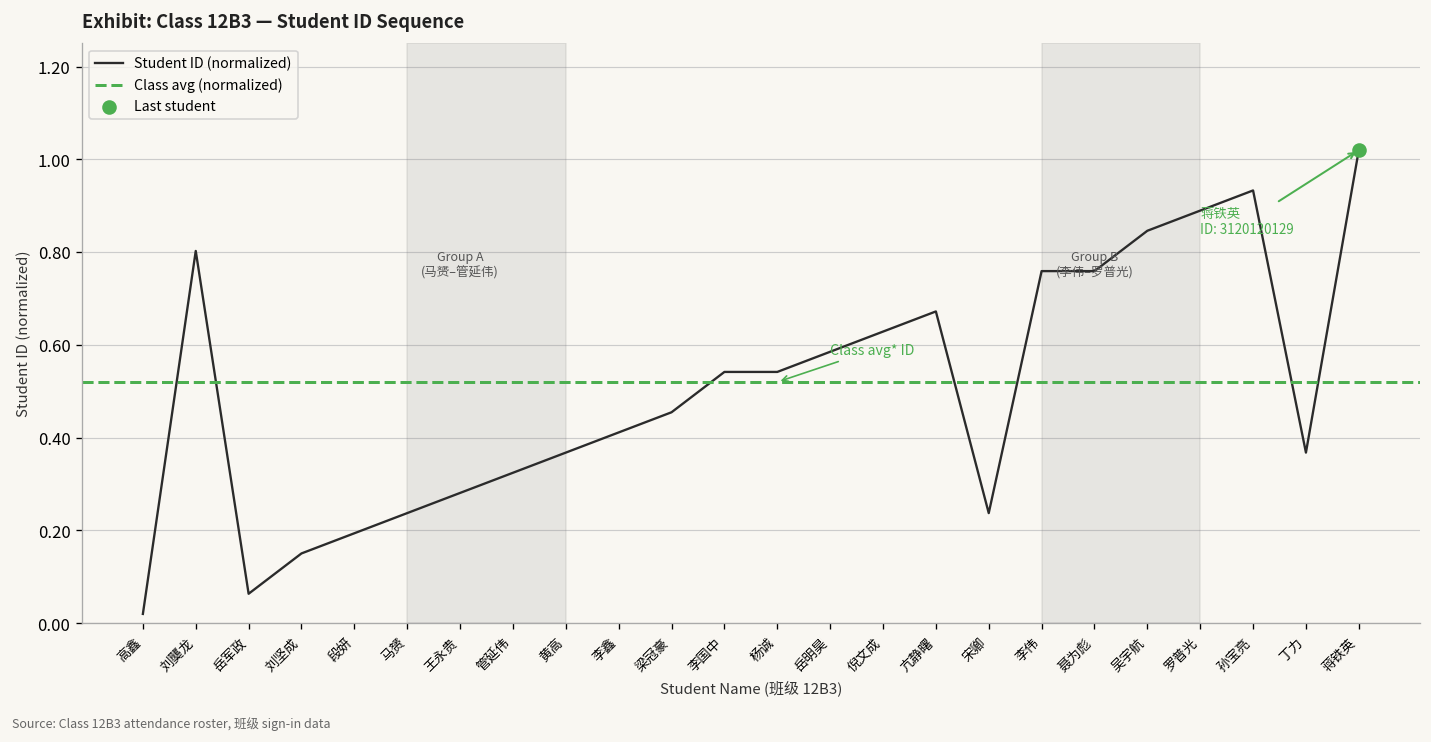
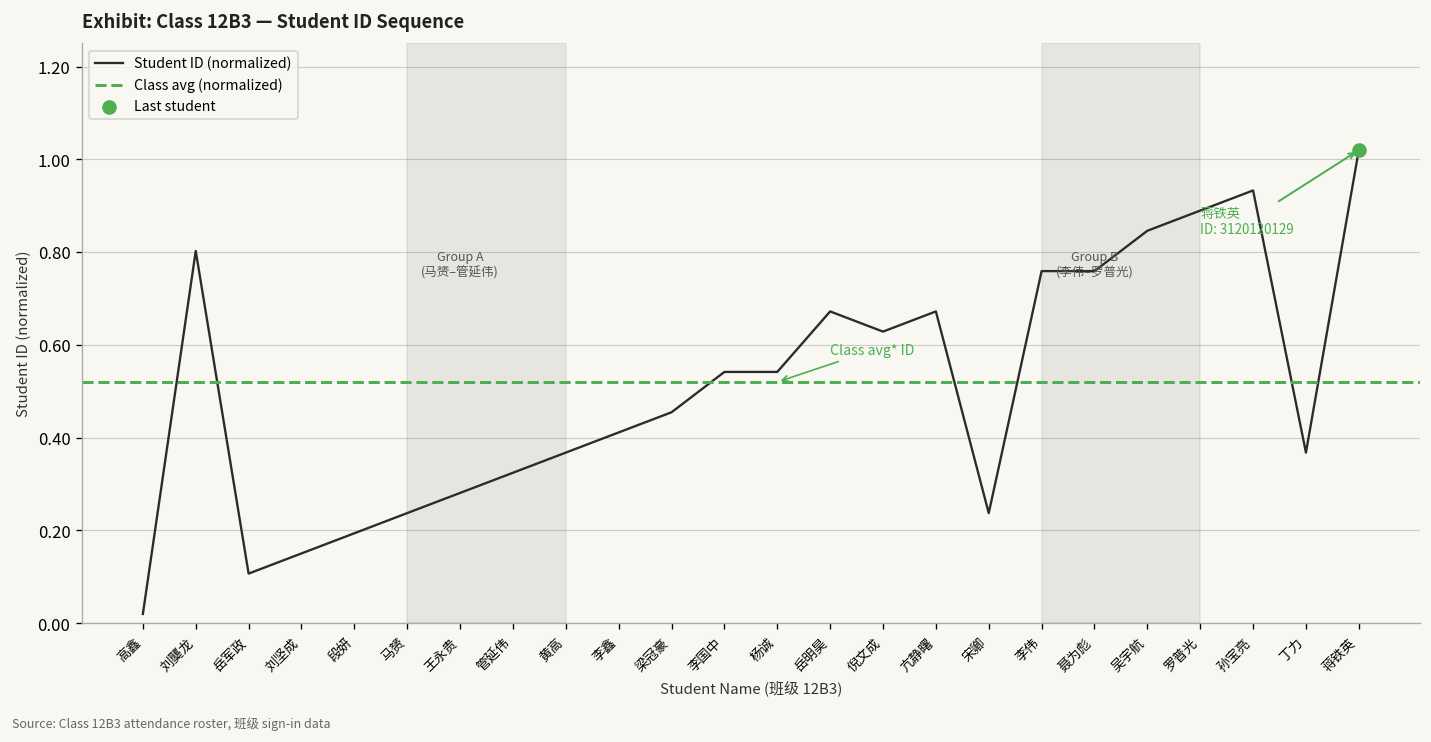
  {
    "Student ID (normalized)": {
      "高鑫": 0.02,
      "刘龑龙": 0.80,
-     "岳军政": 0.06,
+     "岳军政": 0.11,
      "刘坚成": 0.15,
      "段妍": 0.19,
      "马赟": 0.24,
      "王永贵": 0.28,
      "管延伟": 0.32,
      "黄高": 0.37,
      "李鑫": 0.41,
      "梁冠豪": 0.45,
      "李国中": 0.54,
      "杨诚": 0.54,
-     "岳明昊": 0.59,
+     "岳明昊": 0.67,
      "倪文成": 0.63,
      "亢静曙": 0.67,
      "宋卿": 0.24,
      "李伟": 0.76,
      "聂为彪": 0.76,
      "吴宇航": 0.85,
      "丁力": 0.37
    }
  }
